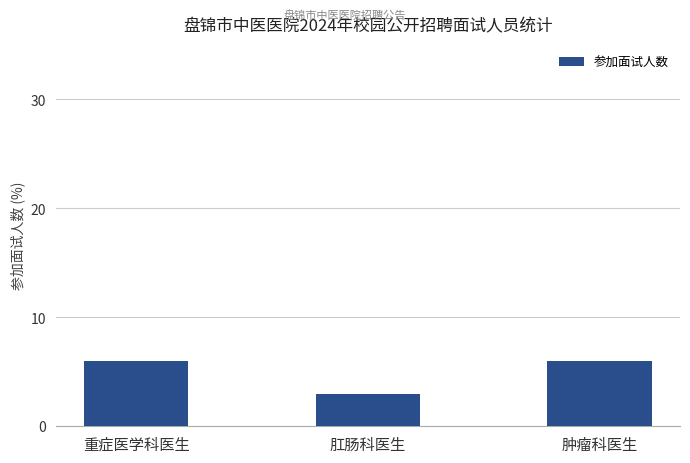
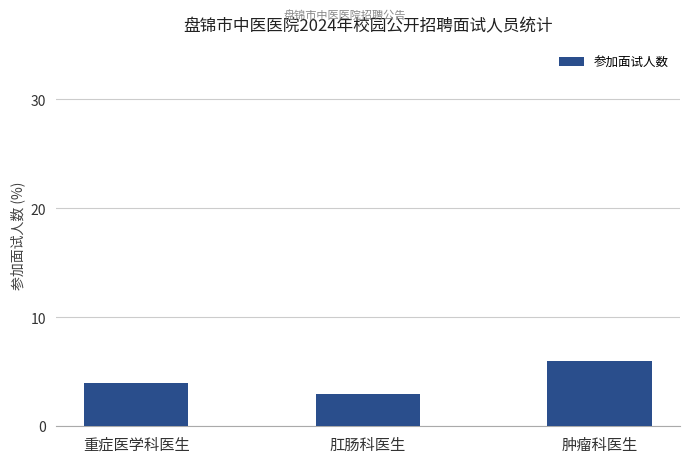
  {
-   "重症医学科医生": 6,
+   "重症医学科医生": 4,
    "肛肠科医生": 3,
    "肿瘤科医生": 6
  }
